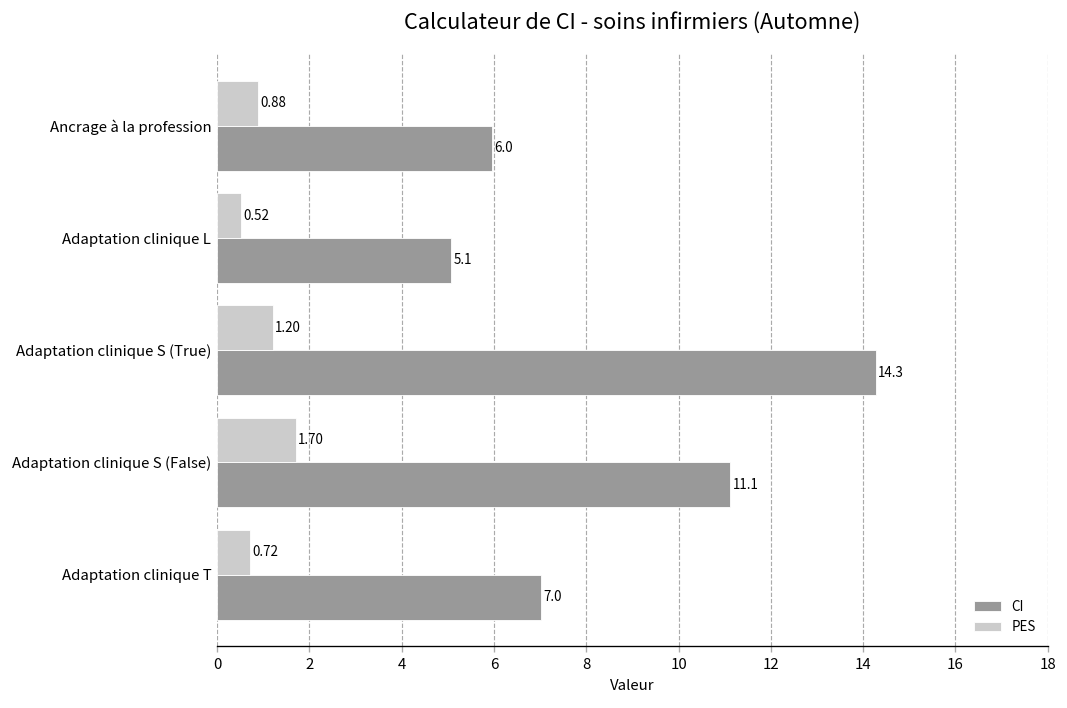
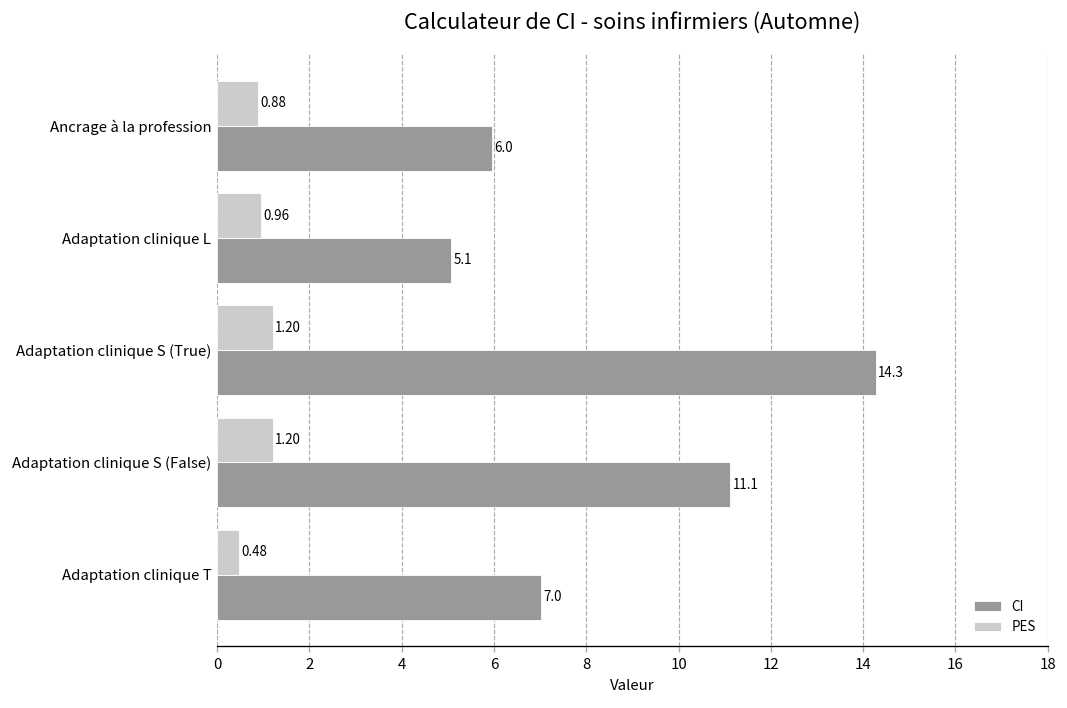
  {
    "CI": {
      "Ancrage à la profession": 6.0,
      "Adaptation clinique L": 5.1,
      "Adaptation clinique S (True)": 14.3,
      "Adaptation clinique S (False)": 11.1,
      "Adaptation clinique T": 7.0
    },
    "PES": {
      "Ancrage à la profession": 0.88,
-     "Adaptation clinique L": 0.52,
+     "Adaptation clinique L": 0.96,
      "Adaptation clinique S (True)": 1.20,
-     "Adaptation clinique S (False)": 1.70,
-     "Adaptation clinique T": 0.72
+     "Adaptation clinique S (False)": 1.20,
+     "Adaptation clinique T": 0.48
    }
  }
